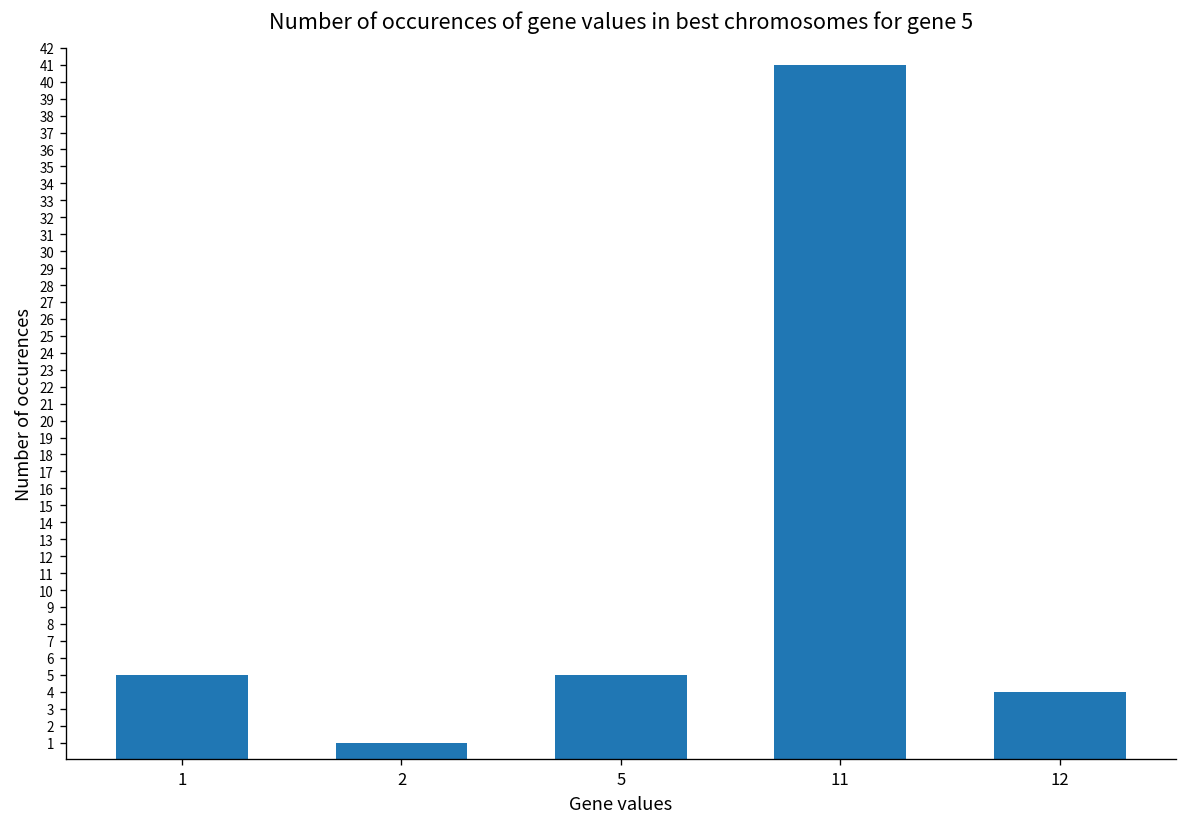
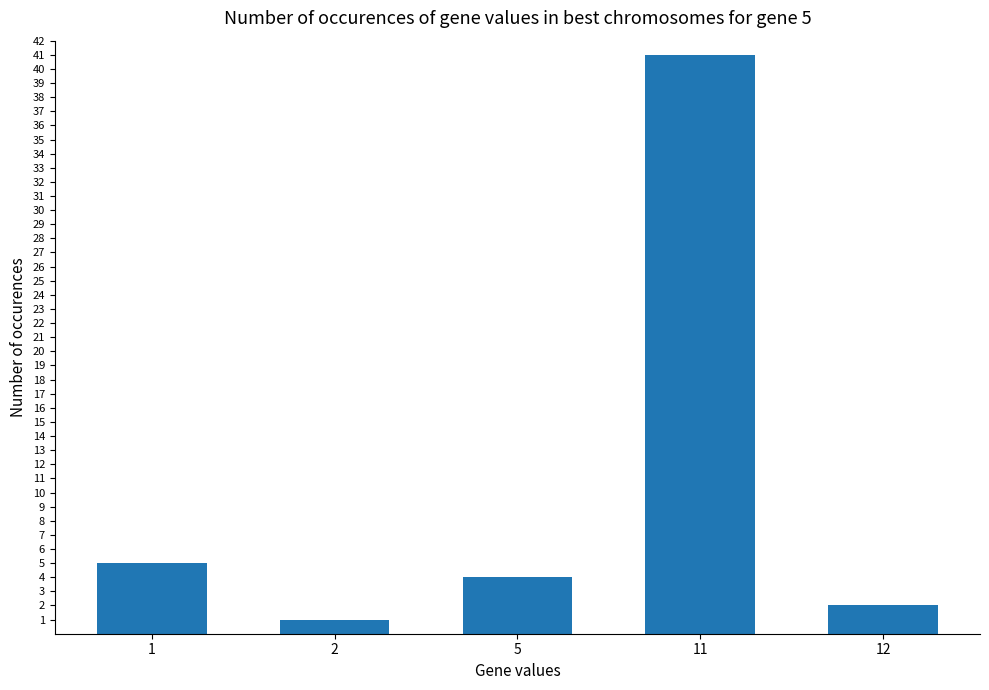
  {
    "1": 5,
    "2": 1,
-   "5": 5,
+   "5": 4,
    "11": 41,
-   "12": 4
+   "12": 2
  }
